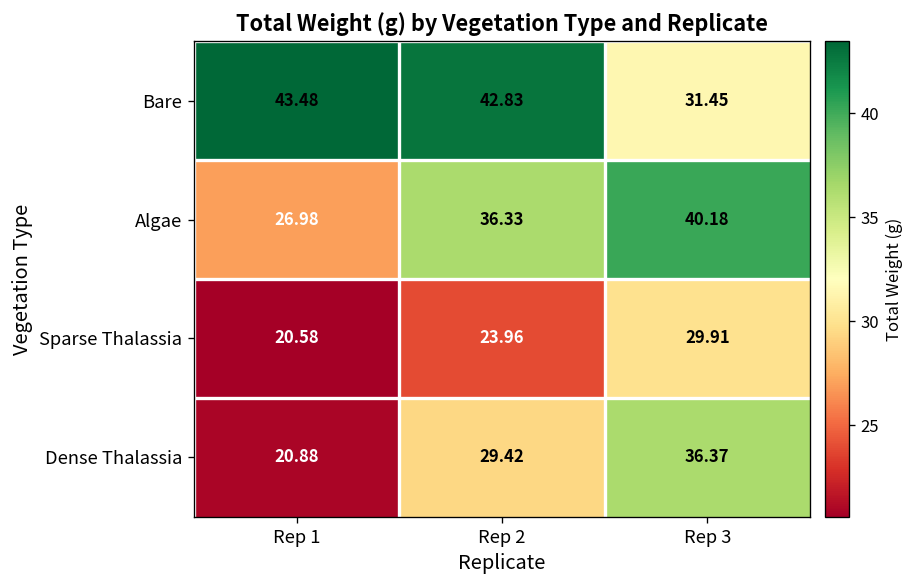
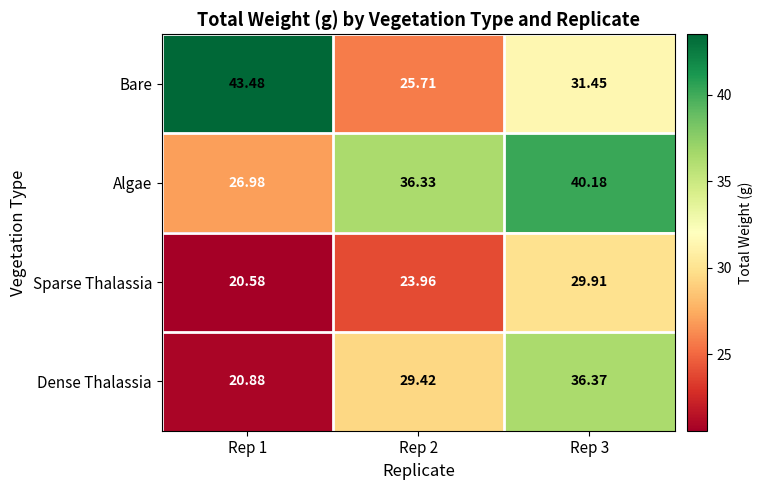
  {
    "Bare": {
      "Rep 1": 43.48,
-     "Rep 2": 42.83,
+     "Rep 2": 25.71,
      "Rep 3": 31.45
    },
    "Algae": {
      "Rep 1": 26.98,
      "Rep 2": 36.33,
      "Rep 3": 40.18
    },
    "Sparse Thalassia": {
      "Rep 1": 20.58,
      "Rep 2": 23.96,
      "Rep 3": 29.91
    },
    "Dense Thalassia": {
      "Rep 1": 20.88,
      "Rep 2": 29.42,
      "Rep 3": 36.37
    }
  }
